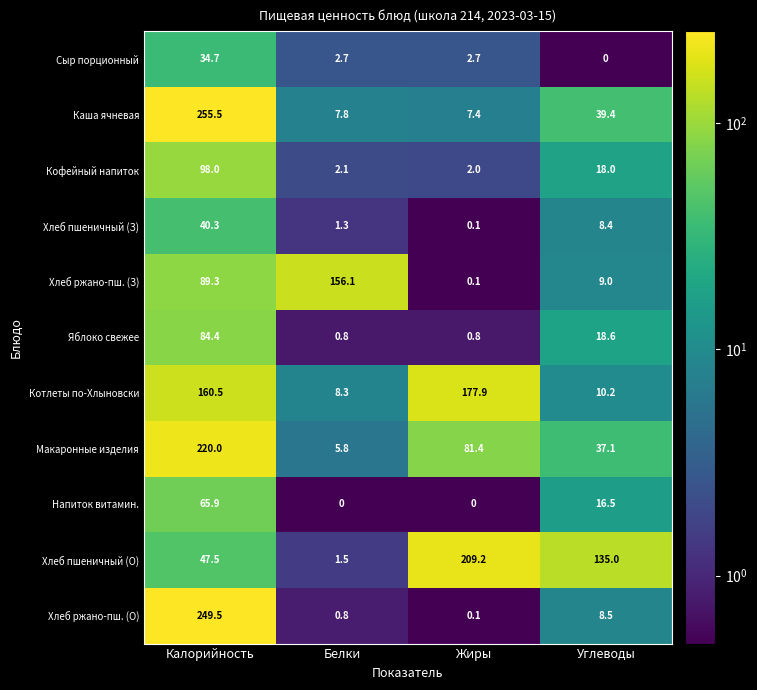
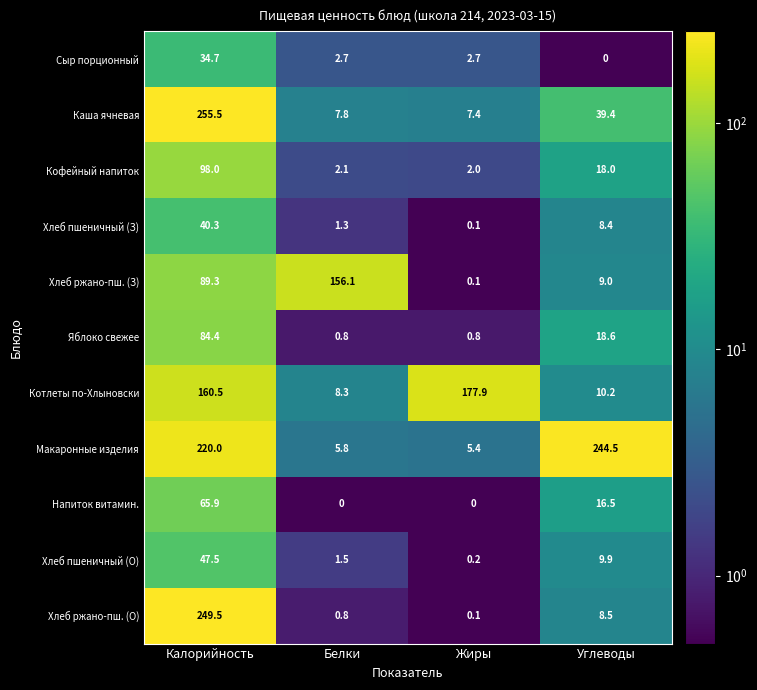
  {
    "Сыр порционный": {
      "Калорийность": 34.7,
      "Белки": 2.7,
      "Жиры": 2.7,
      "Углеводы": 0
    },
    "Каша ячневая": {
      "Калорийность": 255.5,
      "Белки": 7.8,
      "Жиры": 7.4,
      "Углеводы": 39.4
    },
    "Кофейный напиток": {
      "Калорийность": 98.0,
      "Белки": 2.1,
      "Жиры": 2.0,
      "Углеводы": 18.0
    },
    "Хлеб пшеничный (З)": {
      "Калорийность": 40.3,
      "Белки": 1.3,
      "Жиры": 0.1,
      "Углеводы": 8.4
    },
    "Хлеб ржано-пш. (З)": {
      "Калорийность": 89.3,
      "Белки": 156.1,
      "Жиры": 0.1,
      "Углеводы": 9.0
    },
    "Яблоко свежее": {
      "Калорийность": 84.4,
      "Белки": 0.8,
      "Жиры": 0.8,
      "Углеводы": 18.6
    },
    "Котлеты по-Хлыновски": {
      "Калорийность": 160.5,
      "Белки": 8.3,
      "Жиры": 177.9,
      "Углеводы": 10.2
    },
    "Макаронные изделия": {
      "Калорийность": 220.0,
      "Белки": 5.8,
-     "Жиры": 81.4,
-     "Углеводы": 37.1
+     "Жиры": 5.4,
+     "Углеводы": 244.5
    },
    "Напиток витамин.": {
      "Калорийность": 65.9,
      "Белки": 0,
      "Жиры": 0,
      "Углеводы": 16.5
    },
    "Хлеб пшеничный (О)": {
      "Калорийность": 47.5,
      "Белки": 1.5,
-     "Жиры": 209.2,
-     "Углеводы": 135.0
+     "Жиры": 0.2,
+     "Углеводы": 9.9
    },
    "Хлеб ржано-пш. (О)": {
      "Калорийность": 249.5,
      "Белки": 0.8,
      "Жиры": 0.1,
      "Углеводы": 8.5
    }
  }
